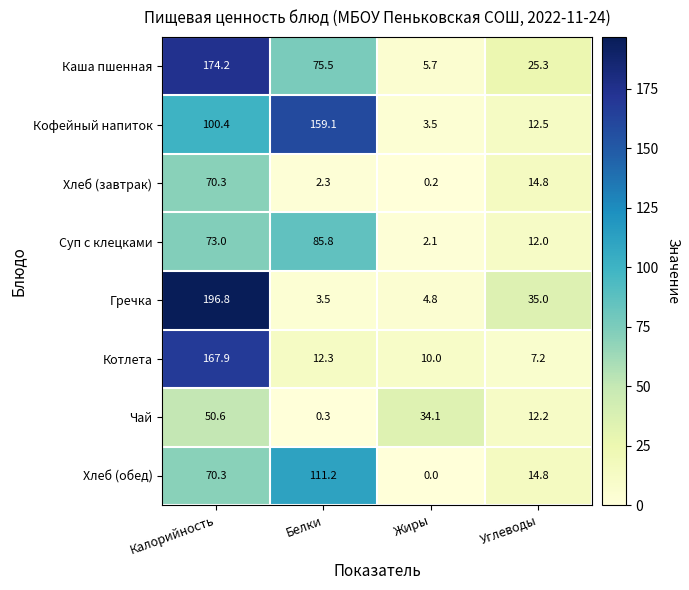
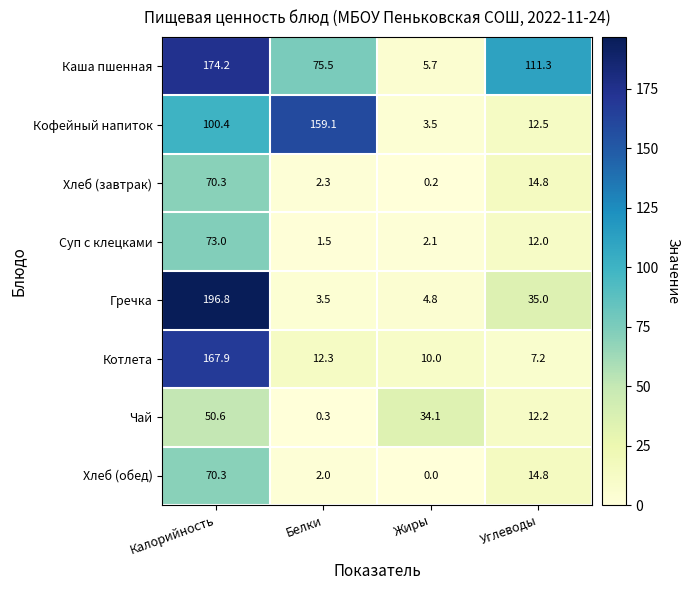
  {
    "Каша пшенная": {
      "Калорийность": 174.2,
      "Белки": 75.5,
      "Жиры": 5.7,
-     "Углеводы": 25.3
+     "Углеводы": 111.3
    },
    "Кофейный напиток": {
      "Калорийность": 100.4,
      "Белки": 159.1,
      "Жиры": 3.5,
      "Углеводы": 12.5
    },
    "Хлеб (завтрак)": {
      "Калорийность": 70.3,
      "Белки": 2.3,
      "Жиры": 0.2,
      "Углеводы": 14.8
    },
    "Суп с клецками": {
      "Калорийность": 73.0,
-     "Белки": 85.8,
+     "Белки": 1.5,
      "Жиры": 2.1,
      "Углеводы": 12.0
    },
    "Гречка": {
      "Калорийность": 196.8,
      "Белки": 3.5,
      "Жиры": 4.8,
      "Углеводы": 35.0
    },
    "Котлета": {
      "Калорийность": 167.9,
      "Белки": 12.3,
      "Жиры": 10.0,
      "Углеводы": 7.2
    },
    "Чай": {
      "Калорийность": 50.6,
      "Белки": 0.3,
      "Жиры": 34.1,
      "Углеводы": 12.2
    },
    "Хлеб (обед)": {
      "Калорийность": 70.3,
-     "Белки": 111.2,
+     "Белки": 2.0,
      "Жиры": 0.0,
      "Углеводы": 14.8
    }
  }
